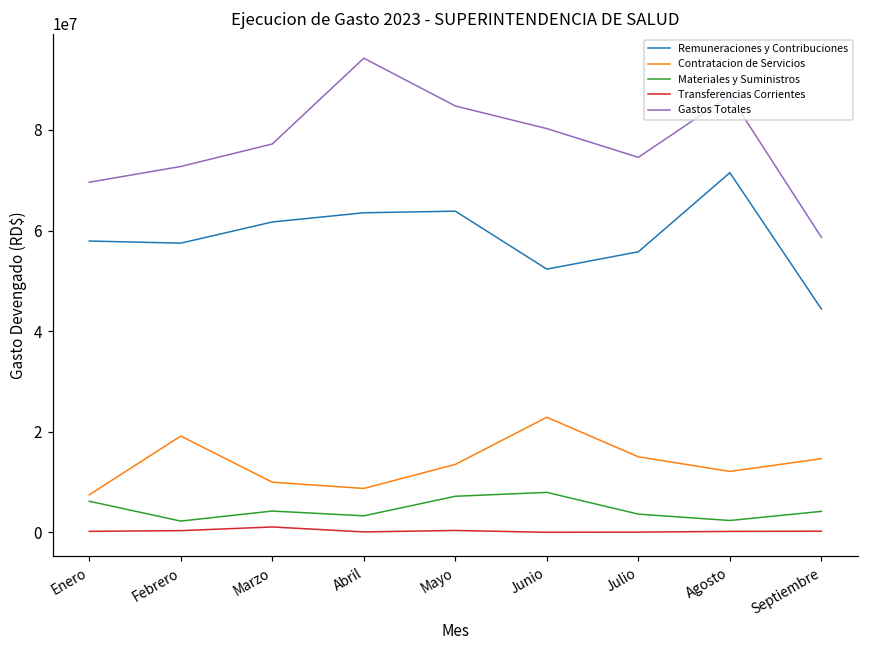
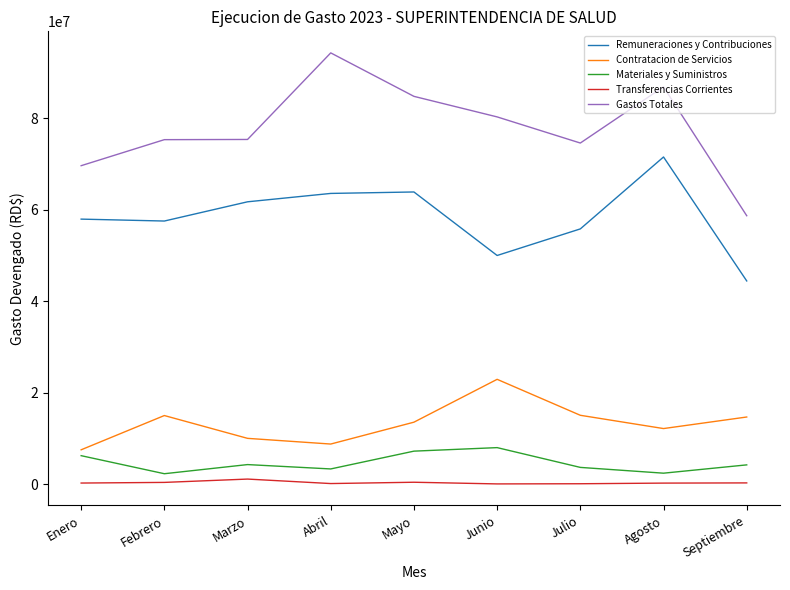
  {
    "Remuneraciones y Contribuciones": {
      "Enero": 58000000,
      "Febrero": 57000000,
      "Marzo": 62000000,
      "Abril": 64000000,
      "Mayo": 64000000,
-     "Junio": 52000000,
+     "Junio": 50000000,
      "Julio": 56000000,
      "Agosto": 71000000,
      "Septiembre": 44000000
    },
    "Contratacion de Servicios": {
      "Enero": 7000000,
-     "Febrero": 19000000,
+     "Febrero": 15000000,
      "Marzo": 10000000,
      "Abril": 9000000,
      "Mayo": 14000000,
      "Junio": 23000000,
      "Julio": 15000000,
      "Agosto": 12000000,
      "Septiembre": 15000000
    },
    "Materiales y Suministros": {
      "Enero": 6000000,
      "Febrero": 2000000,
      "Marzo": 4000000,
      "Abril": 3000000,
      "Mayo": 7000000,
      "Junio": 8000000,
      "Julio": 4000000,
      "Agosto": 2000000,
      "Septiembre": 4000000
    },
    "Transferencias Corrientes": {
      "Enero": 0,
      "Febrero": 0,
      "Marzo": 1000000,
      "Abril": 0,
      "Mayo": 0,
      "Junio": 0,
      "Julio": 0,
      "Agosto": 0,
      "Septiembre": 0
    },
    "Gastos Totales": {
      "Enero": 70000000,
-     "Febrero": 73000000,
-     "Marzo": 77000000,
+     "Febrero": 75000000,
+     "Marzo": 75000000,
      "Abril": 94000000,
      "Mayo": 85000000,
      "Junio": 80000000,
      "Julio": 75000000,
      "Septiembre": 59000000
    }
  }
